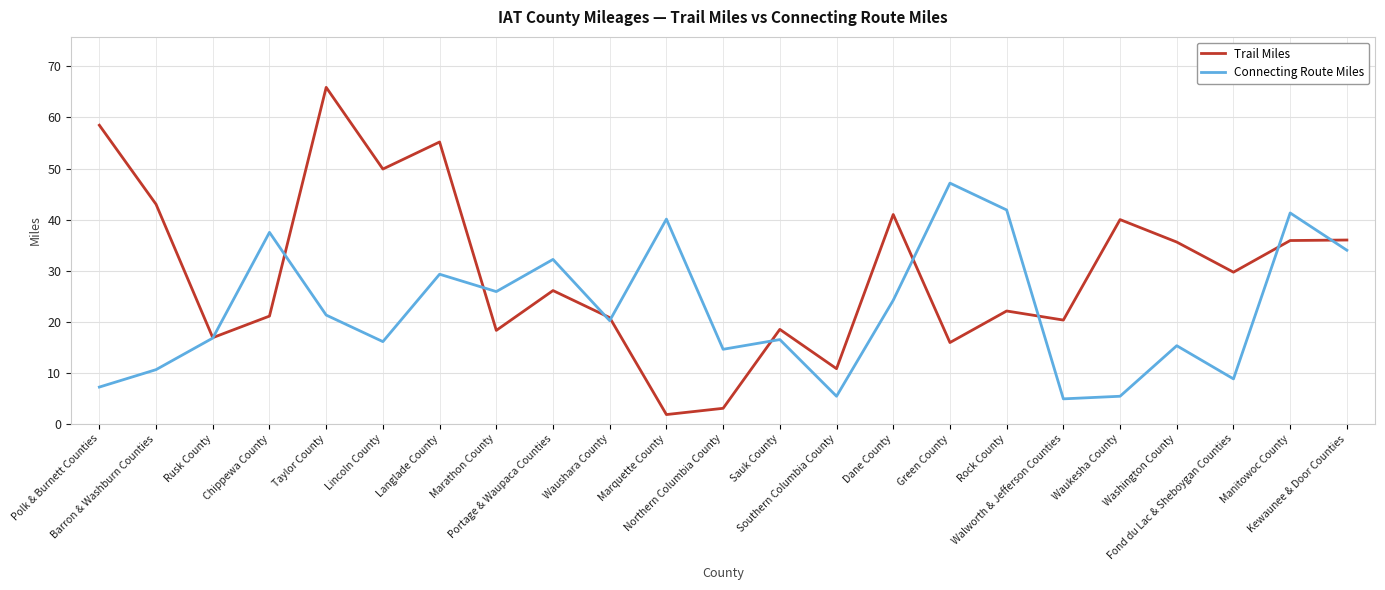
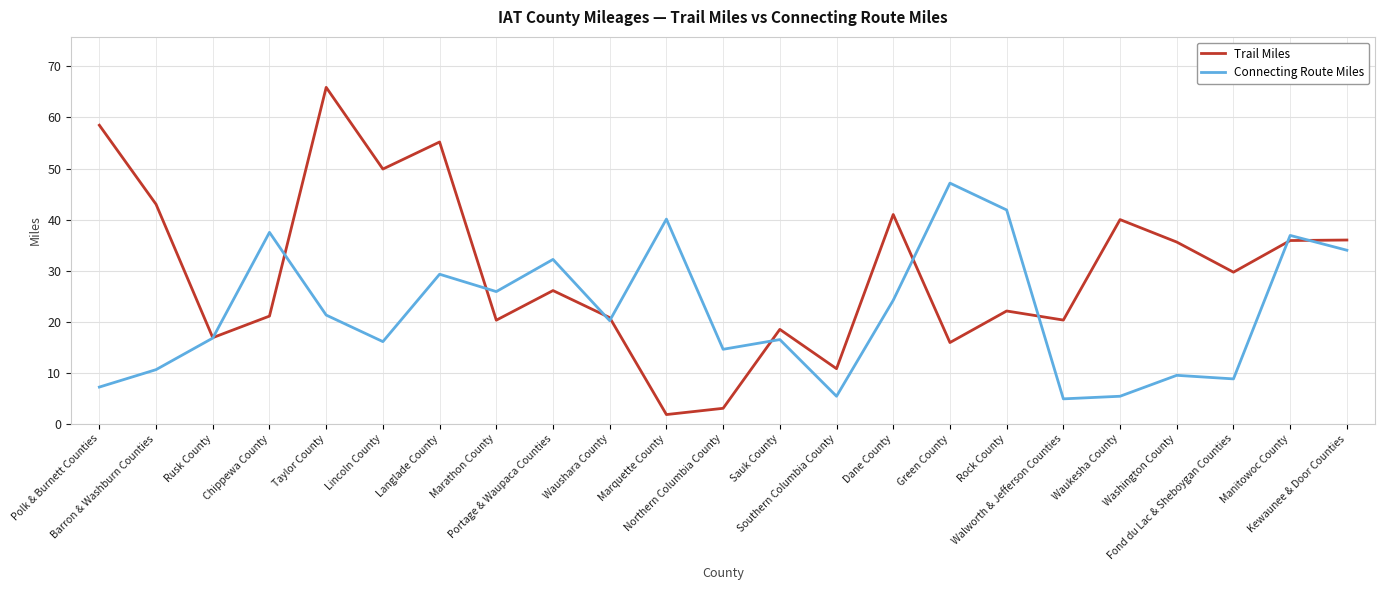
  {
    "Trail Miles": {
      "Polk & Burnett Counties": 58,
      "Barron & Washburn Counties": 43,
      "Chippewa County": 21,
      "Taylor County": 66,
      "Lincoln County": 50,
      "Langlade County": 55,
-     "Marathon County": 18,
+     "Marathon County": 20,
      "Portage & Waupaca Counties": 26,
      "Waushara County": 21,
      "Marquette County": 2,
      "Northern Columbia County": 3,
      "Sauk County": 19,
      "Southern Columbia County": 11,
      "Dane County": 41,
      "Green County": 16,
      "Rock County": 22,
      "Walworth & Jefferson Counties": 20,
      "Waukesha County": 40,
      "Washington County": 36,
      "Fond du Lac & Sheboygan Counties": 30,
      "Manitowoc County": 36,
      "Kewaunee & Door Counties": 36
    },
    "Connecting Route Miles": {
      "Polk & Burnett Counties": 7,
      "Barron & Washburn Counties": 11,
      "Chippewa County": 38,
      "Taylor County": 21,
      "Lincoln County": 16,
      "Langlade County": 29,
      "Marathon County": 26,
      "Portage & Waupaca Counties": 32,
      "Waushara County": 20,
      "Marquette County": 40,
      "Northern Columbia County": 15,
      "Sauk County": 17,
      "Southern Columbia County": 5,
      "Dane County": 24,
      "Green County": 47,
      "Rock County": 42,
      "Walworth & Jefferson Counties": 5,
      "Waukesha County": 5,
-     "Washington County": 15,
+     "Washington County": 10,
      "Fond du Lac & Sheboygan Counties": 9,
-     "Manitowoc County": 41,
+     "Manitowoc County": 37,
      "Kewaunee & Door Counties": 34
    }
  }
